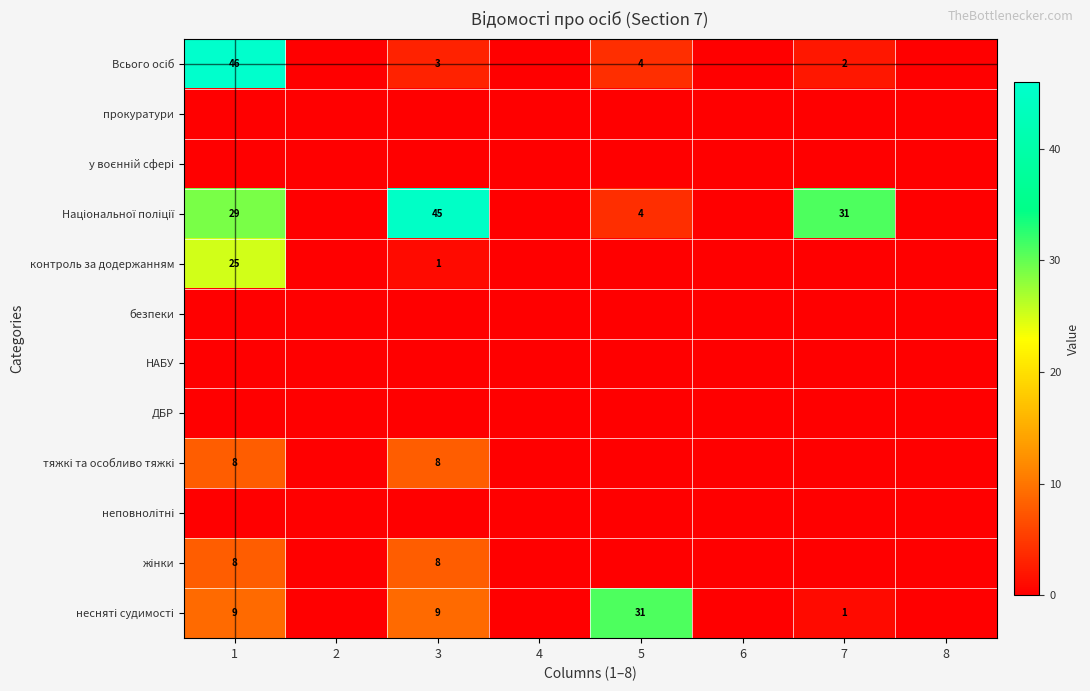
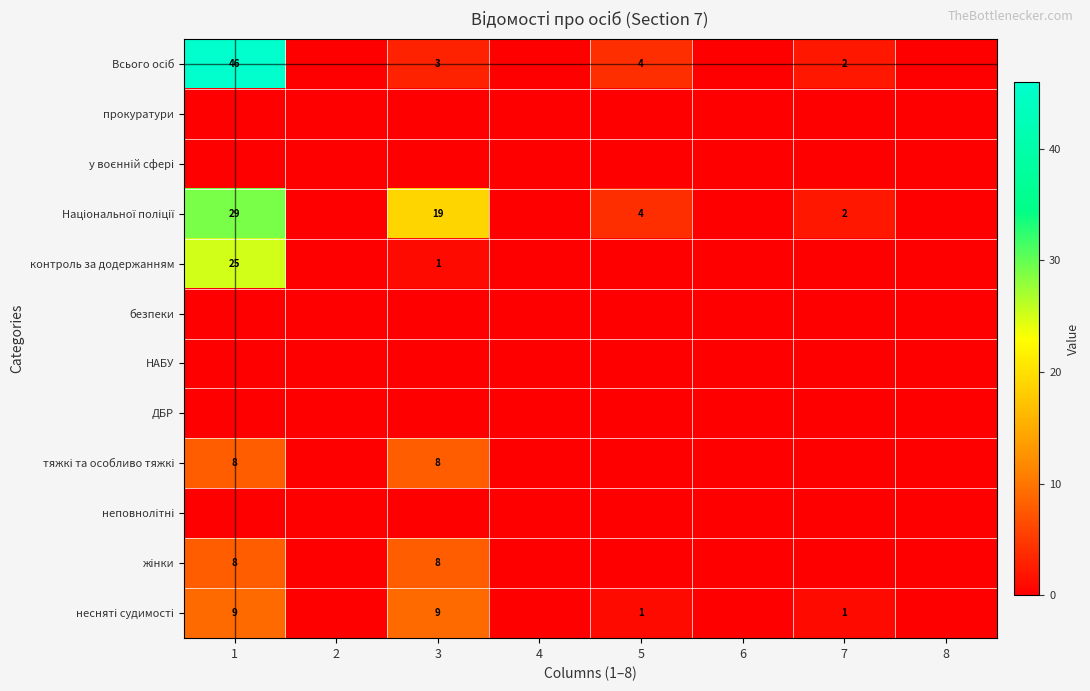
  {
    "Всього осіб": {
      "1": 46,
      "3": 3,
      "5": 4,
      "7": 2
    },
    "Національної поліції": {
      "1": 29,
-     "3": 45,
+     "3": 19,
      "5": 4,
-     "7": 31
+     "7": 2
    },
    "контроль за додержанням": {
      "1": 25,
      "3": 1
    },
    "тяжкі та особливо тяжкі": {
      "1": 8,
      "3": 8
    },
    "жінки": {
      "1": 8,
      "3": 8
    },
    "несняті судимості": {
      "1": 9,
      "3": 9,
-     "5": 31,
+     "5": 1,
      "7": 1
    }
  }
